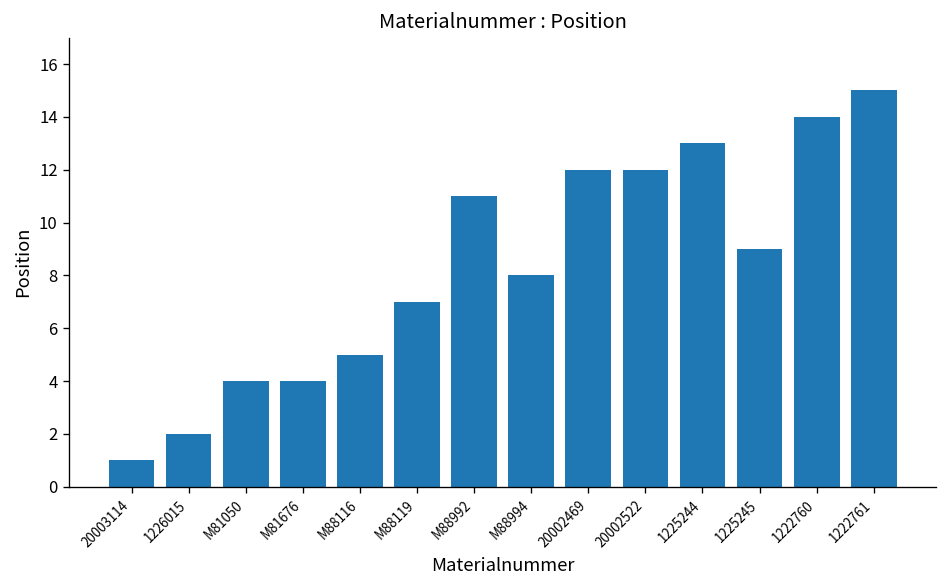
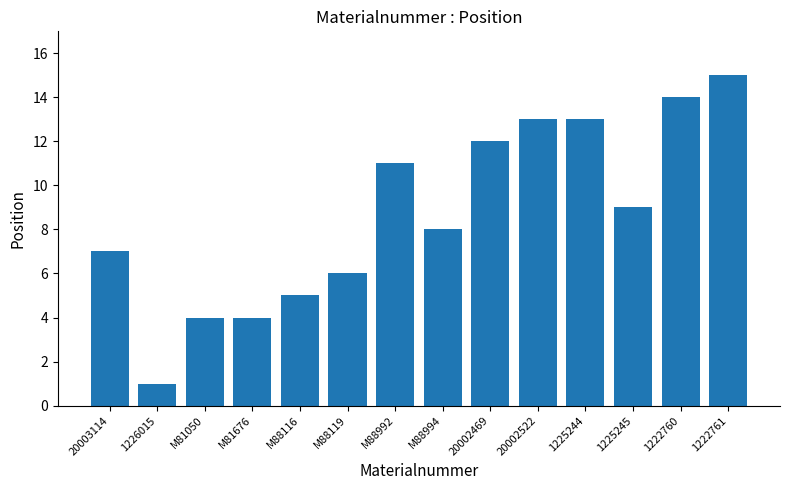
  {
-   "20003114": 1,
-   "1226015": 2,
+   "20003114": 7,
+   "1226015": 1,
    "M81050": 4,
    "M81676": 4,
    "M88116": 5,
-   "M88119": 7,
+   "M88119": 6,
    "M88992": 11,
    "M88994": 8,
    "20002469": 12,
-   "20002522": 12,
+   "20002522": 13,
    "1225244": 13,
    "1225245": 9,
    "1222760": 14,
    "1222761": 15
  }
